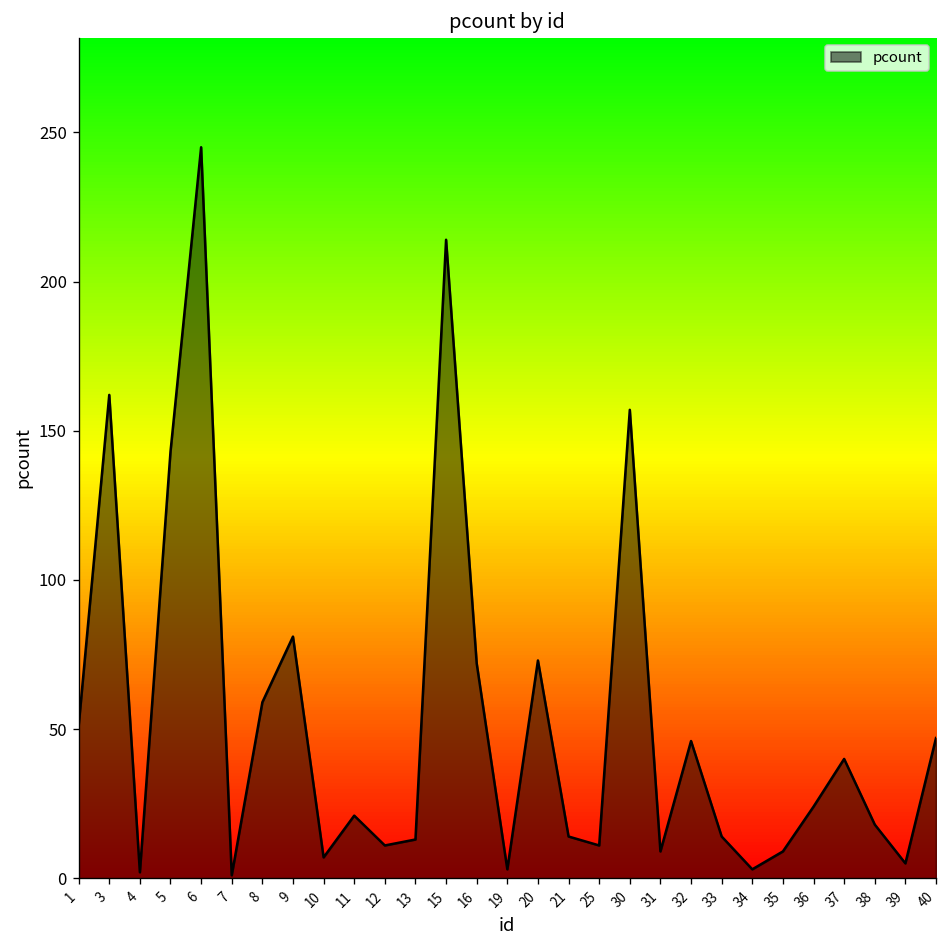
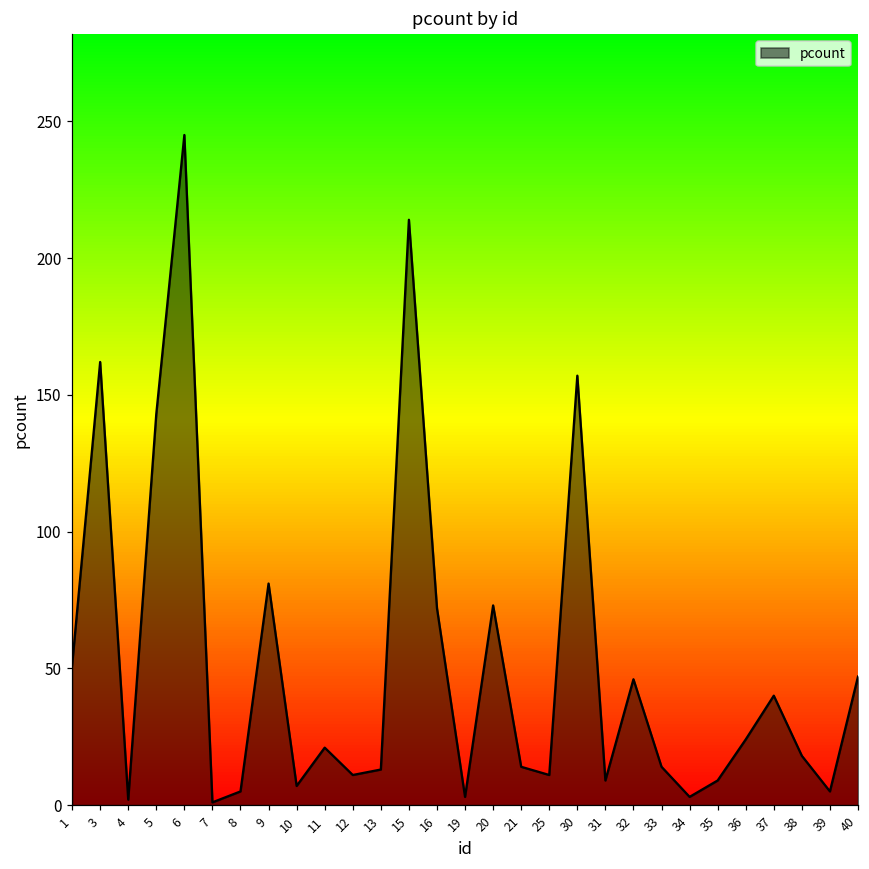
  {
    "1": 51,
    "3": 162,
    "4": 2,
    "5": 143,
    "6": 245,
    "7": 1,
-   "8": 59,
+   "8": 5,
    "9": 81,
    "10": 7,
    "11": 21,
    "12": 11,
    "13": 13,
    "15": 214,
    "16": 72,
    "19": 3,
    "20": 73,
    "21": 14,
    "25": 11,
    "30": 157,
    "31": 9,
    "32": 46,
    "33": 14,
    "34": 3,
    "35": 9,
    "36": 24,
    "37": 40,
    "38": 18,
    "39": 5,
    "40": 47
  }
